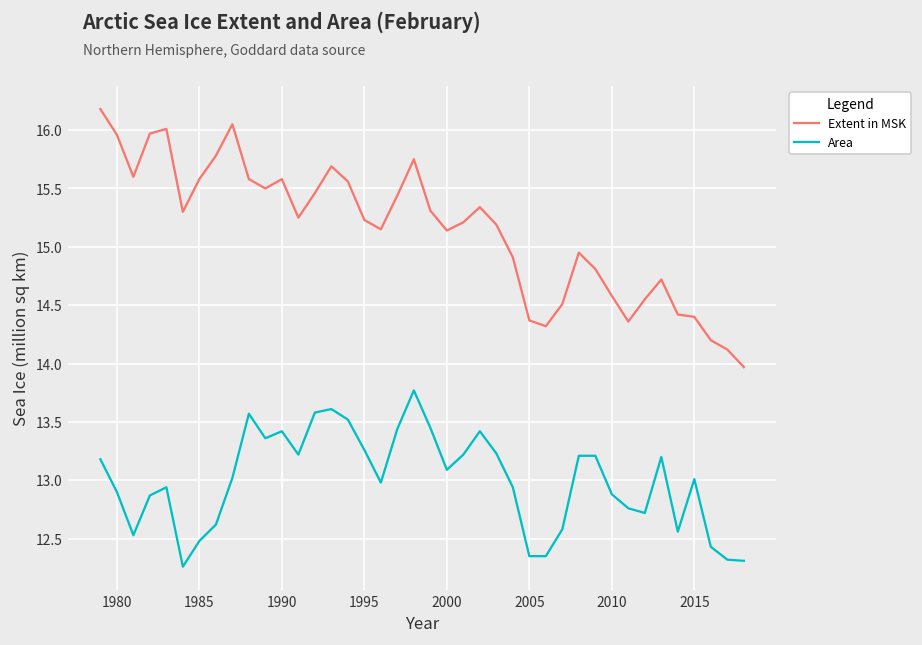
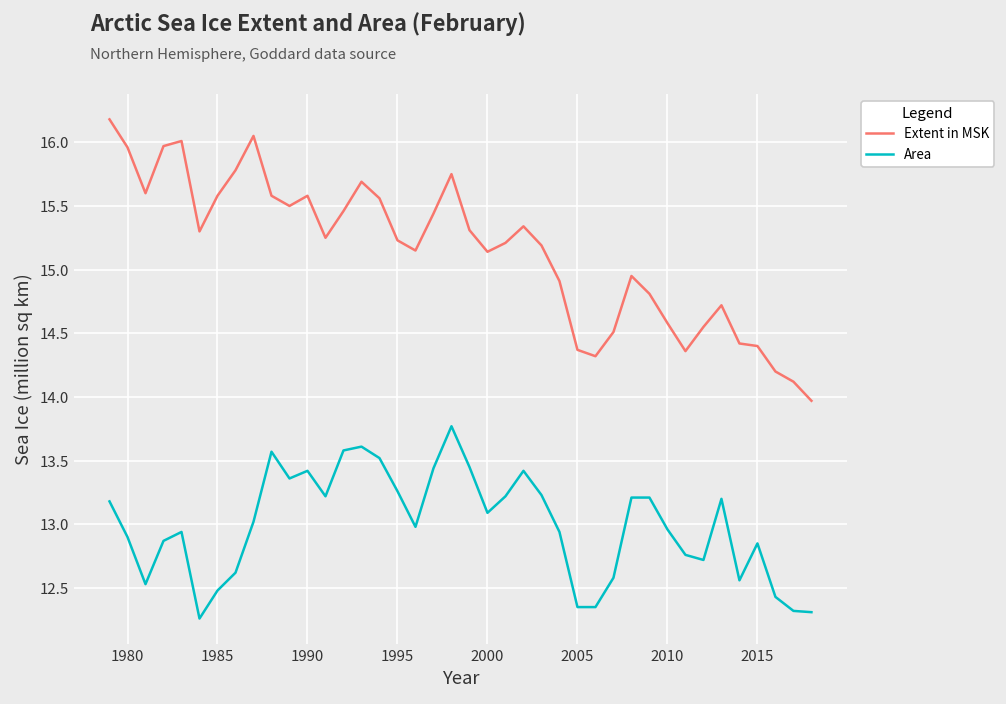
  {
    "Extent in MSK": {
      "1980": 15.96,
      "1985": 15.58,
      "1990": 15.58,
      "1995": 15.23,
      "2000": 15.14,
      "2005": 14.37,
      "2010": 14.58,
      "2015": 14.40
    },
    "Area": {
      "1980": 12.90,
      "1985": 12.48,
      "1990": 13.42,
      "1995": 13.26,
      "2000": 13.09,
      "2005": 12.35,
-     "2010": 12.88,
-     "2015": 13.01
+     "2010": 12.96,
+     "2015": 12.85
    }
  }
